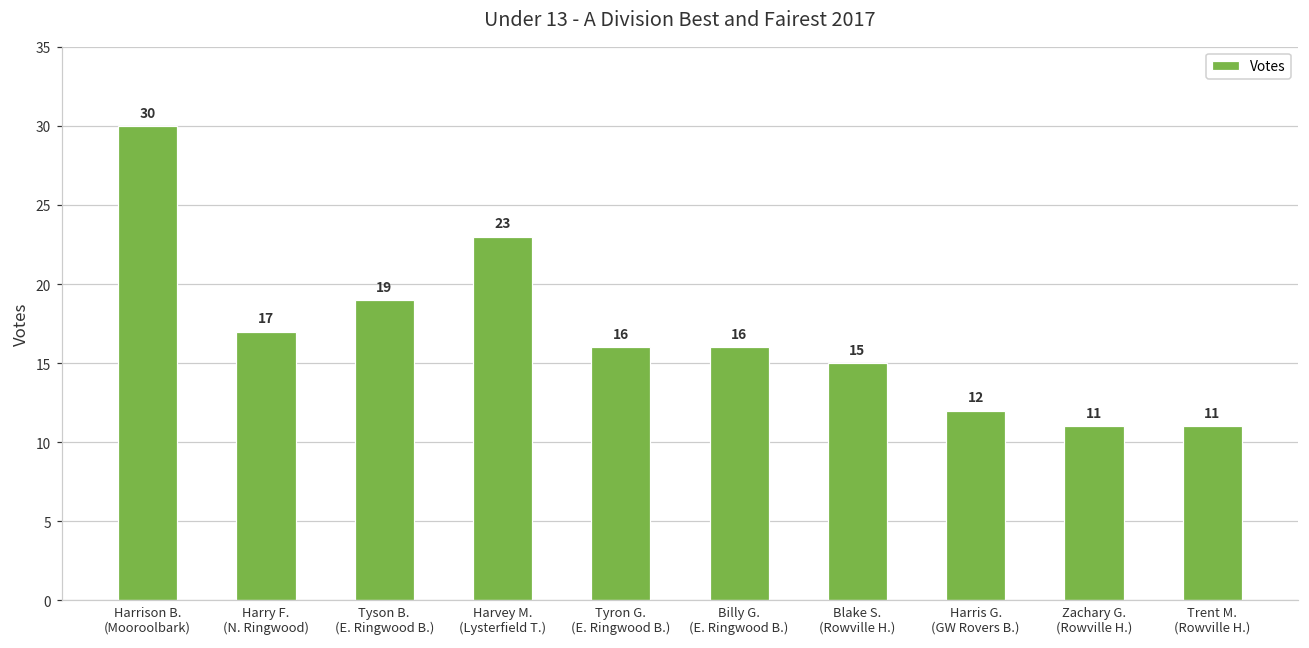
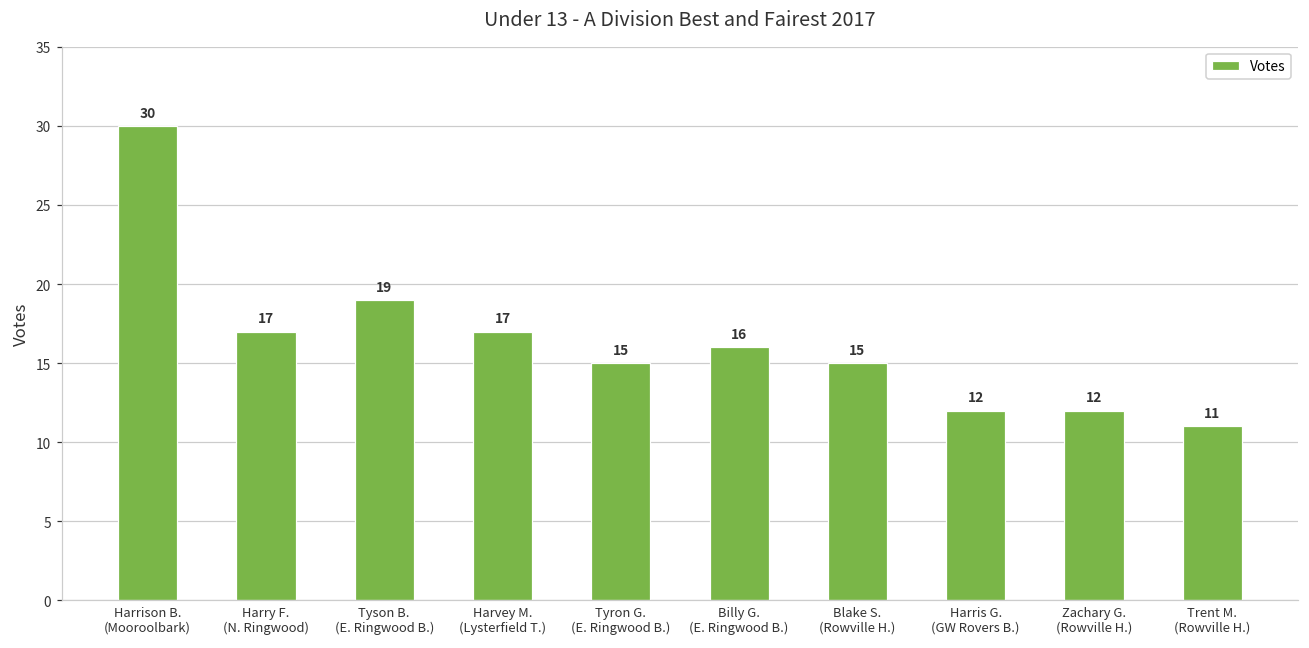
  {
    "Harrison B. (Mooroolbark)": 30,
    "Harry F. (N. Ringwood)": 17,
    "Tyson B. (E. Ringwood B.)": 19,
-   "Harvey M. (Lysterfield T.)": 23,
-   "Tyron G. (E. Ringwood B.)": 16,
+   "Harvey M. (Lysterfield T.)": 17,
+   "Tyron G. (E. Ringwood B.)": 15,
    "Billy G. (E. Ringwood B.)": 16,
    "Blake S. (Rowville H.)": 15,
    "Harris G. (GW Rovers B.)": 12,
-   "Zachary G. (Rowville H.)": 11,
+   "Zachary G. (Rowville H.)": 12,
    "Trent M. (Rowville H.)": 11
  }
